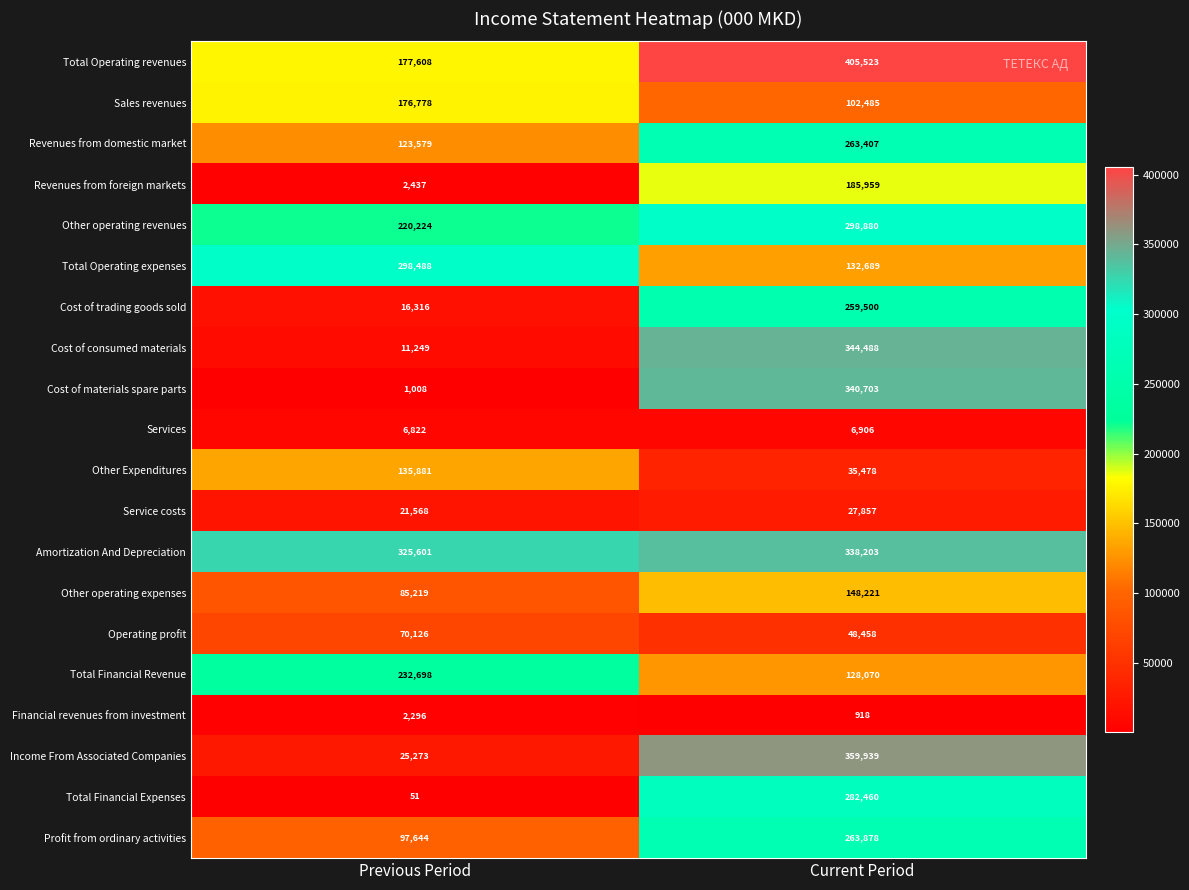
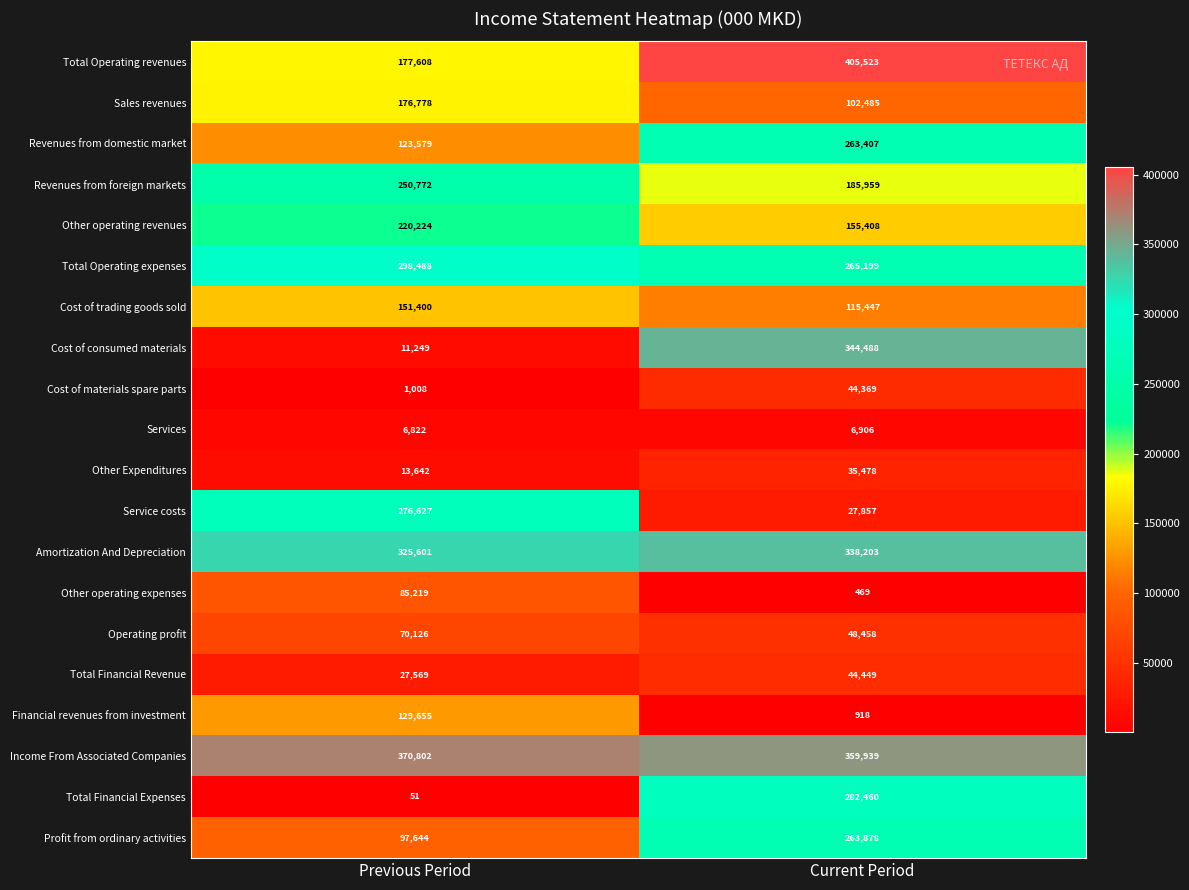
  {
    "Total Operating revenues": {
      "Previous Period": "177,608"
    },
    "Sales revenues": {
      "Previous Period": "176,778",
      "Current Period": "102,485"
    },
    "Revenues from domestic market": {
      "Previous Period": "123,579",
      "Current Period": "263,407"
    },
    "Revenues from foreign markets": {
-     "Previous Period": "2,437",
+     "Previous Period": "250,772",
      "Current Period": "185,959"
    },
    "Other operating revenues": {
      "Previous Period": "220,224",
-     "Current Period": "298,880"
+     "Current Period": "155,408"
    },
    "Total Operating expenses": {
      "Previous Period": "298,488",
-     "Current Period": "132,689"
+     "Current Period": "265,199"
    },
    "Cost of trading goods sold": {
-     "Previous Period": "16,316",
-     "Current Period": "259,500"
+     "Previous Period": "151,400",
+     "Current Period": "115,447"
    },
    "Cost of consumed materials": {
      "Previous Period": "11,249",
      "Current Period": "344,488"
    },
    "Cost of materials spare parts": {
      "Previous Period": "1,008",
-     "Current Period": "340,703"
+     "Current Period": "44,369"
    },
    "Services": {
      "Previous Period": "6,822",
      "Current Period": "6,906"
    },
    "Other Expenditures": {
-     "Previous Period": "135,881",
+     "Previous Period": "13,642",
      "Current Period": "35,478"
    },
    "Service costs": {
-     "Previous Period": "21,568",
+     "Previous Period": "276,627",
      "Current Period": "27,857"
    },
    "Amortization And Depreciation": {
      "Previous Period": "325,601",
      "Current Period": "338,203"
    },
    "Other operating expenses": {
      "Previous Period": "85,219",
-     "Current Period": "148,221"
+     "Current Period": "469"
    },
    "Operating profit": {
      "Previous Period": "70,126",
      "Current Period": "48,458"
    },
    "Total Financial Revenue": {
-     "Previous Period": "232,698",
-     "Current Period": "128,070"
+     "Previous Period": "27,569",
+     "Current Period": "44,449"
    },
    "Financial revenues from investment": {
-     "Previous Period": "2,296",
+     "Previous Period": "129,655",
      "Current Period": "918"
    },
    "Income From Associated Companies": {
-     "Previous Period": "25,273",
+     "Previous Period": "370,802",
      "Current Period": "359,939"
    },
    "Total Financial Expenses": {
      "Previous Period": "51",
      "Current Period": "282,460"
    },
    "Profit from ordinary activities": {
      "Previous Period": "97,644",
      "Current Period": "263,878"
    }
  }
